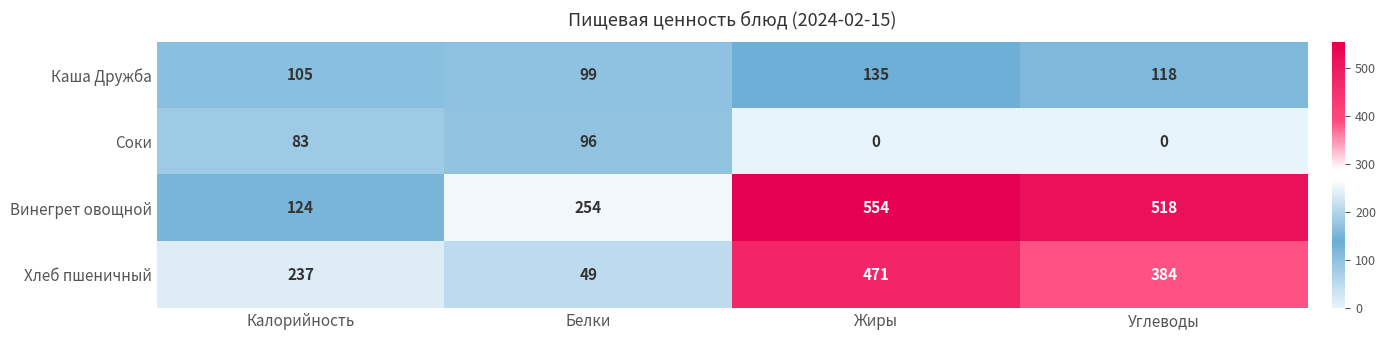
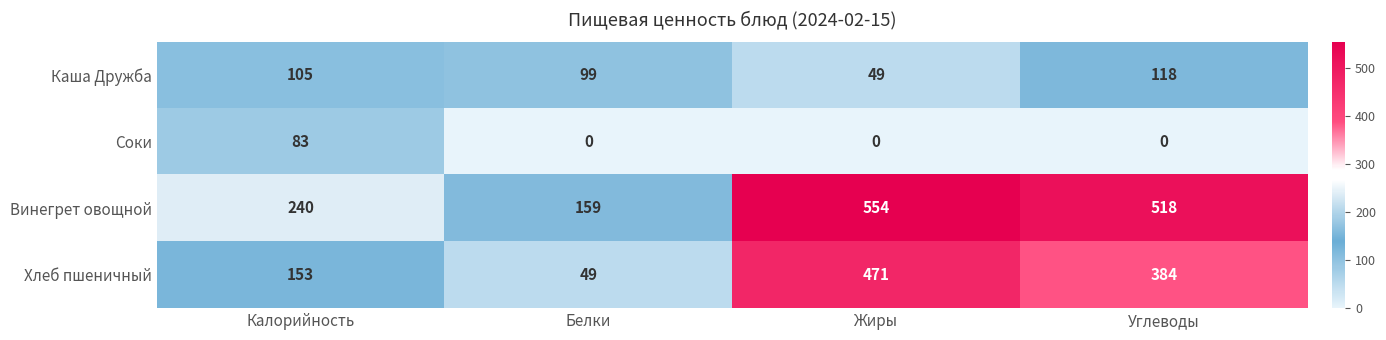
  {
    "Каша Дружба": {
      "Калорийность": 105,
      "Белки": 99,
-     "Жиры": 135,
+     "Жиры": 49,
      "Углеводы": 118
    },
    "Соки": {
      "Калорийность": 83,
-     "Белки": 96,
+     "Белки": 0,
      "Жиры": 0,
      "Углеводы": 0
    },
    "Винегрет овощной": {
-     "Калорийность": 124,
-     "Белки": 254,
+     "Калорийность": 240,
+     "Белки": 159,
      "Жиры": 554,
      "Углеводы": 518
    },
    "Хлеб пшеничный": {
-     "Калорийность": 237,
+     "Калорийность": 153,
      "Белки": 49,
      "Жиры": 471,
      "Углеводы": 384
    }
  }
